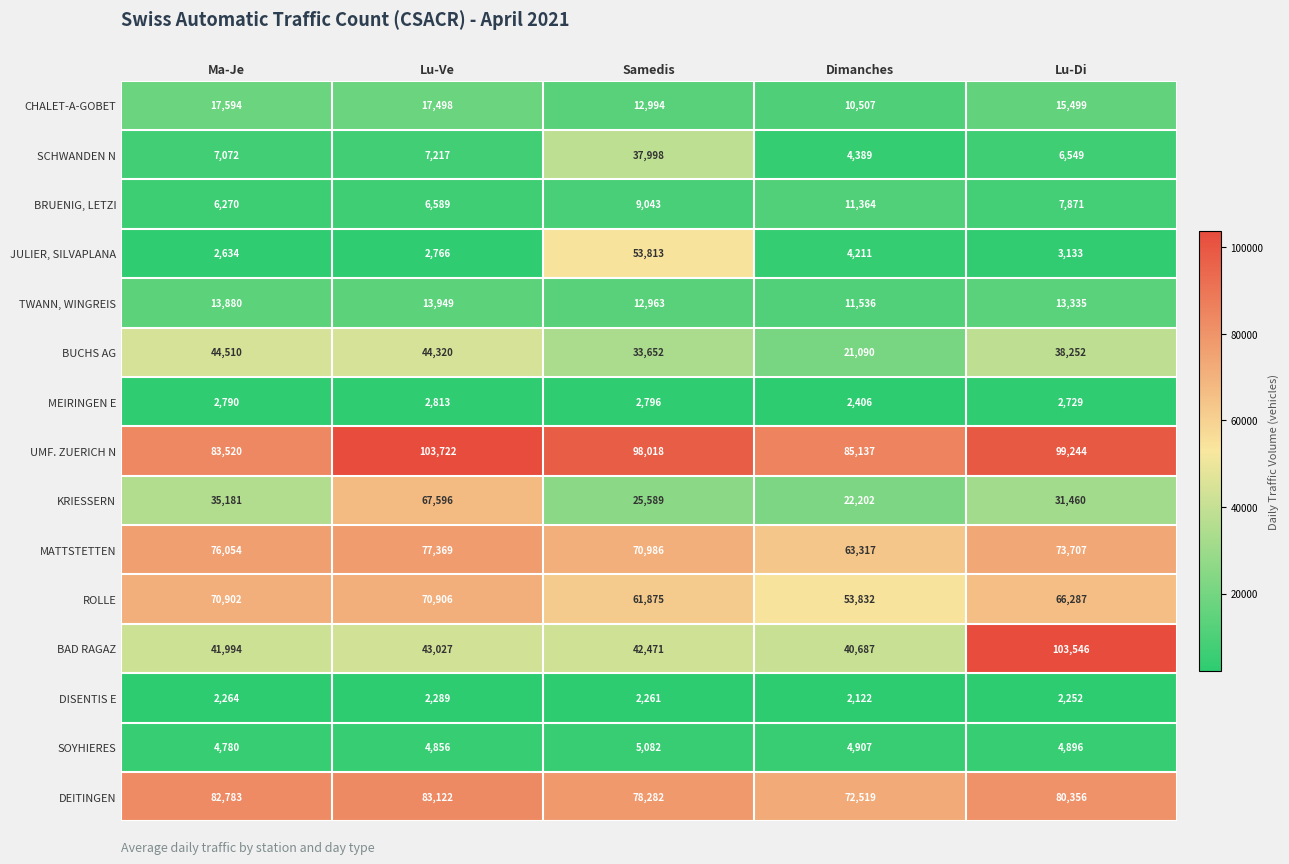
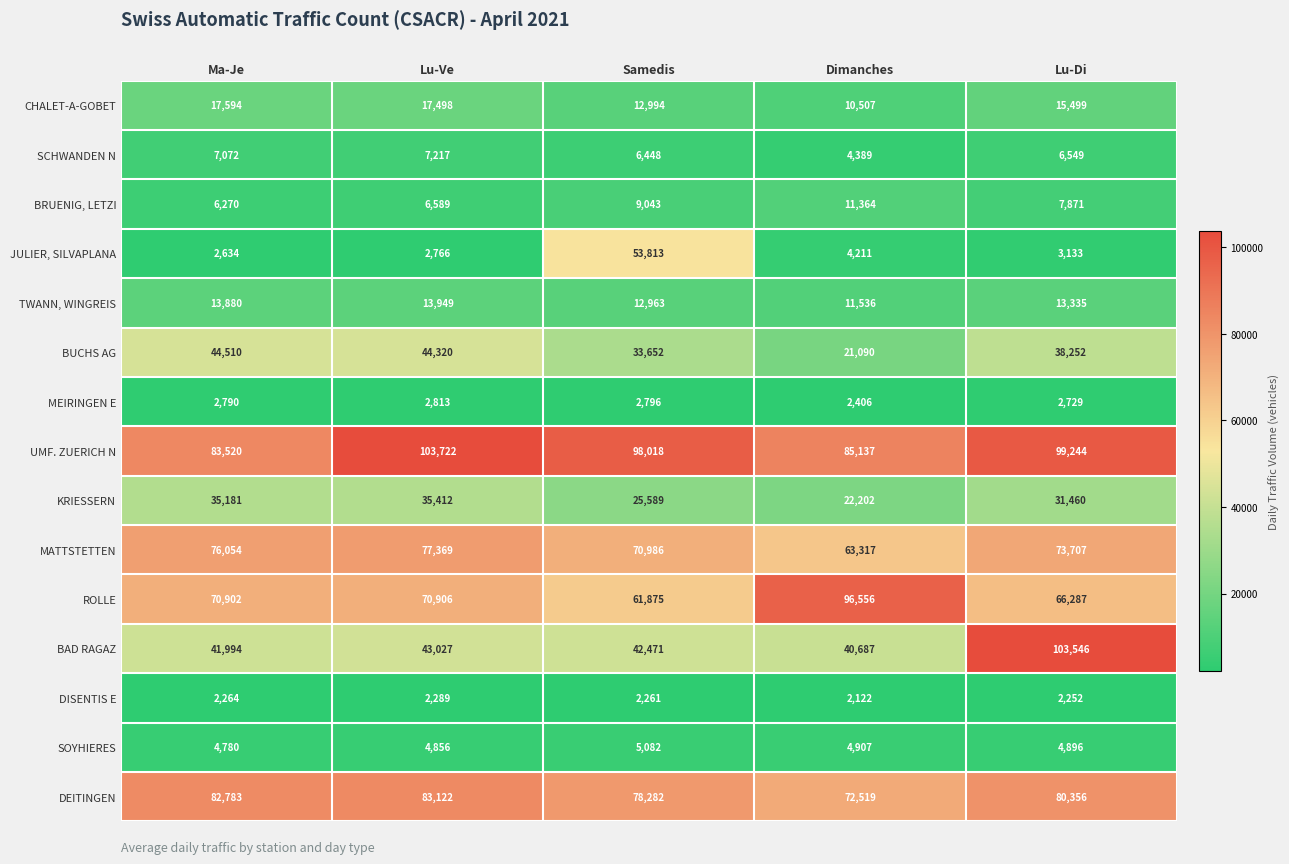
  {
    "CHALET-A-GOBET": {
      "Ma-Je": "17,594",
      "Lu-Ve": "17,498",
      "Samedis": "12,994",
      "Dimanches": "10,507",
      "Lu-Di": "15,499"
    },
    "SCHWANDEN N": {
      "Ma-Je": "7,072",
      "Lu-Ve": "7,217",
-     "Samedis": "37,998",
+     "Samedis": "6,448",
      "Dimanches": "4,389",
      "Lu-Di": "6,549"
    },
    "BRUENIG, LETZI": {
      "Ma-Je": "6,270",
      "Lu-Ve": "6,589",
      "Samedis": "9,043",
      "Dimanches": "11,364",
      "Lu-Di": "7,871"
    },
    "JULIER, SILVAPLANA": {
      "Ma-Je": "2,634",
      "Lu-Ve": "2,766",
      "Samedis": "53,813",
      "Dimanches": "4,211",
      "Lu-Di": "3,133"
    },
    "TWANN, WINGREIS": {
      "Ma-Je": "13,880",
      "Lu-Ve": "13,949",
      "Samedis": "12,963",
      "Dimanches": "11,536",
      "Lu-Di": "13,335"
    },
    "BUCHS AG": {
      "Ma-Je": "44,510",
      "Lu-Ve": "44,320",
      "Samedis": "33,652",
      "Dimanches": "21,090",
      "Lu-Di": "38,252"
    },
    "MEIRINGEN E": {
      "Ma-Je": "2,790",
      "Lu-Ve": "2,813",
      "Samedis": "2,796",
      "Dimanches": "2,406",
      "Lu-Di": "2,729"
    },
    "UMF. ZUERICH N": {
      "Ma-Je": "83,520",
      "Lu-Ve": "103,722",
      "Samedis": "98,018",
      "Dimanches": "85,137",
      "Lu-Di": "99,244"
    },
    "KRIESSERN": {
      "Ma-Je": "35,181",
-     "Lu-Ve": "67,596",
+     "Lu-Ve": "35,412",
      "Samedis": "25,589",
      "Dimanches": "22,202",
      "Lu-Di": "31,460"
    },
    "MATTSTETTEN": {
      "Ma-Je": "76,054",
      "Lu-Ve": "77,369",
      "Samedis": "70,986",
      "Dimanches": "63,317",
      "Lu-Di": "73,707"
    },
    "ROLLE": {
      "Ma-Je": "70,902",
      "Lu-Ve": "70,906",
      "Samedis": "61,875",
-     "Dimanches": "53,832",
+     "Dimanches": "96,556",
      "Lu-Di": "66,287"
    },
    "BAD RAGAZ": {
      "Ma-Je": "41,994",
      "Lu-Ve": "43,027",
      "Samedis": "42,471",
      "Dimanches": "40,687",
      "Lu-Di": "103,546"
    },
    "DISENTIS E": {
      "Ma-Je": "2,264",
      "Lu-Ve": "2,289",
      "Samedis": "2,261",
      "Dimanches": "2,122",
      "Lu-Di": "2,252"
    },
    "SOYHIERES": {
      "Ma-Je": "4,780",
      "Lu-Ve": "4,856",
      "Samedis": "5,082",
      "Dimanches": "4,907",
      "Lu-Di": "4,896"
    },
    "DEITINGEN": {
      "Ma-Je": "82,783",
      "Lu-Ve": "83,122",
      "Samedis": "78,282",
      "Dimanches": "72,519",
      "Lu-Di": "80,356"
    }
  }
